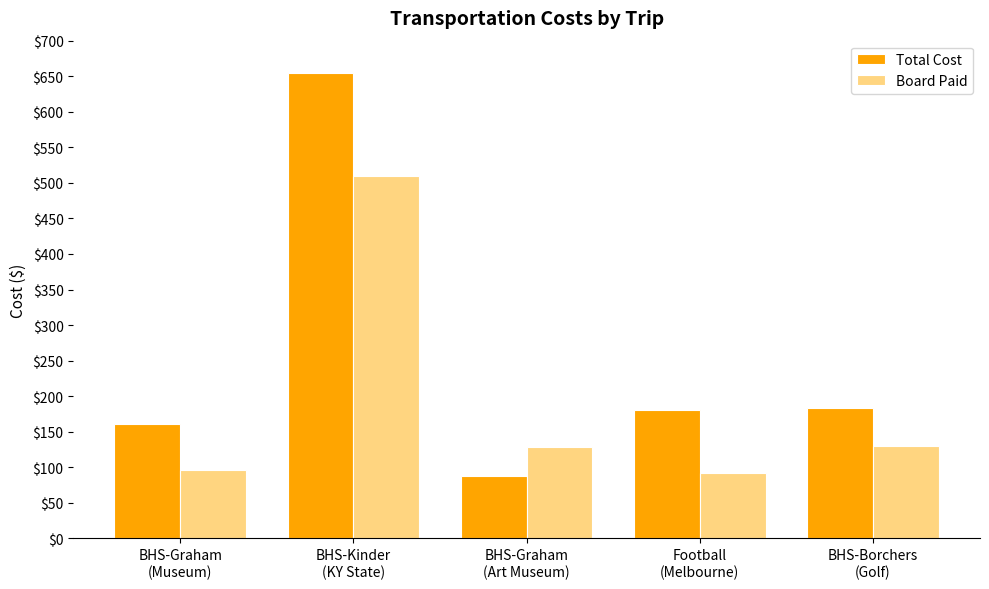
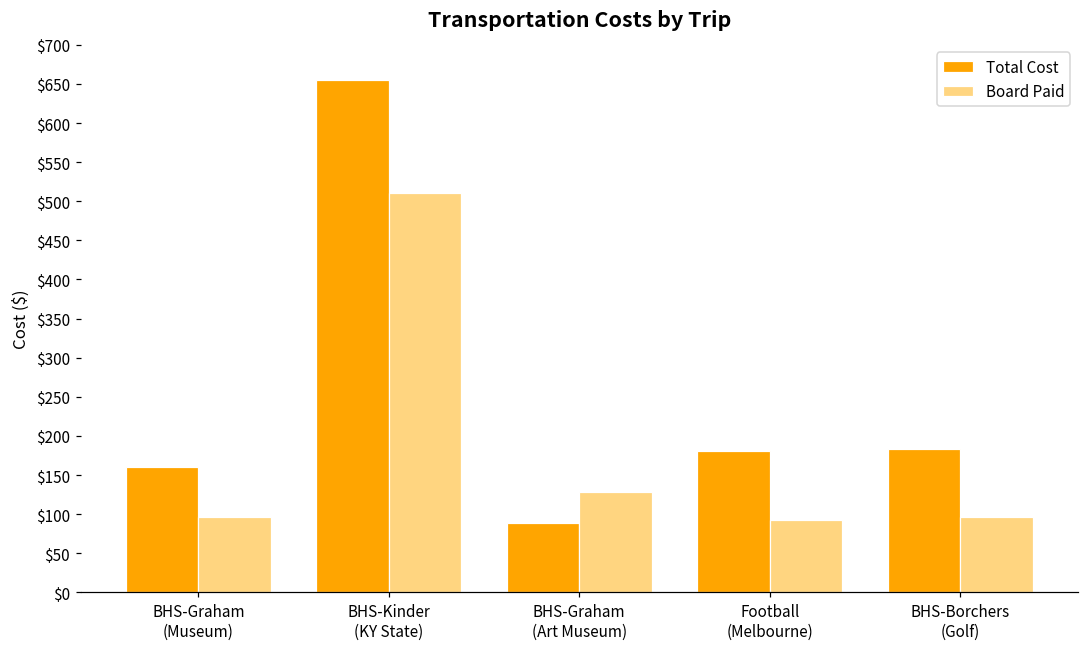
  {
    "Total Cost": {
      "BHS-Graham (Museum)": "$160",
      "BHS-Kinder (KY State)": "$650",
      "BHS-Graham (Art Museum)": "$90",
      "Football (Melbourne)": "$180",
      "BHS-Borchers (Golf)": "$180"
    },
    "Board Paid": {
      "BHS-Graham (Museum)": "$100",
      "BHS-Kinder (KY State)": "$510",
      "BHS-Graham (Art Museum)": "$130",
      "Football (Melbourne)": "$90",
-     "BHS-Borchers (Golf)": "$130"
+     "BHS-Borchers (Golf)": "$100"
    }
  }
